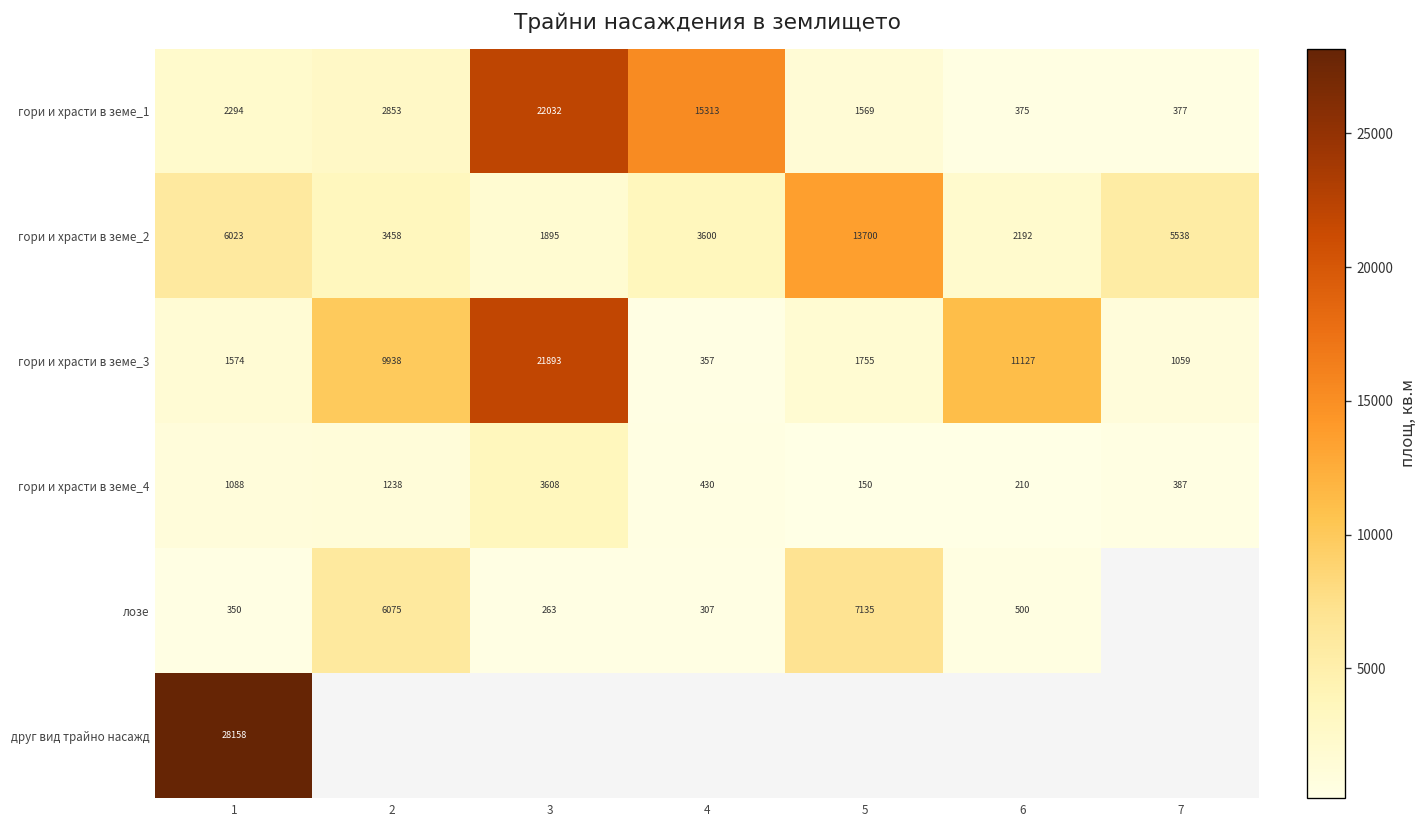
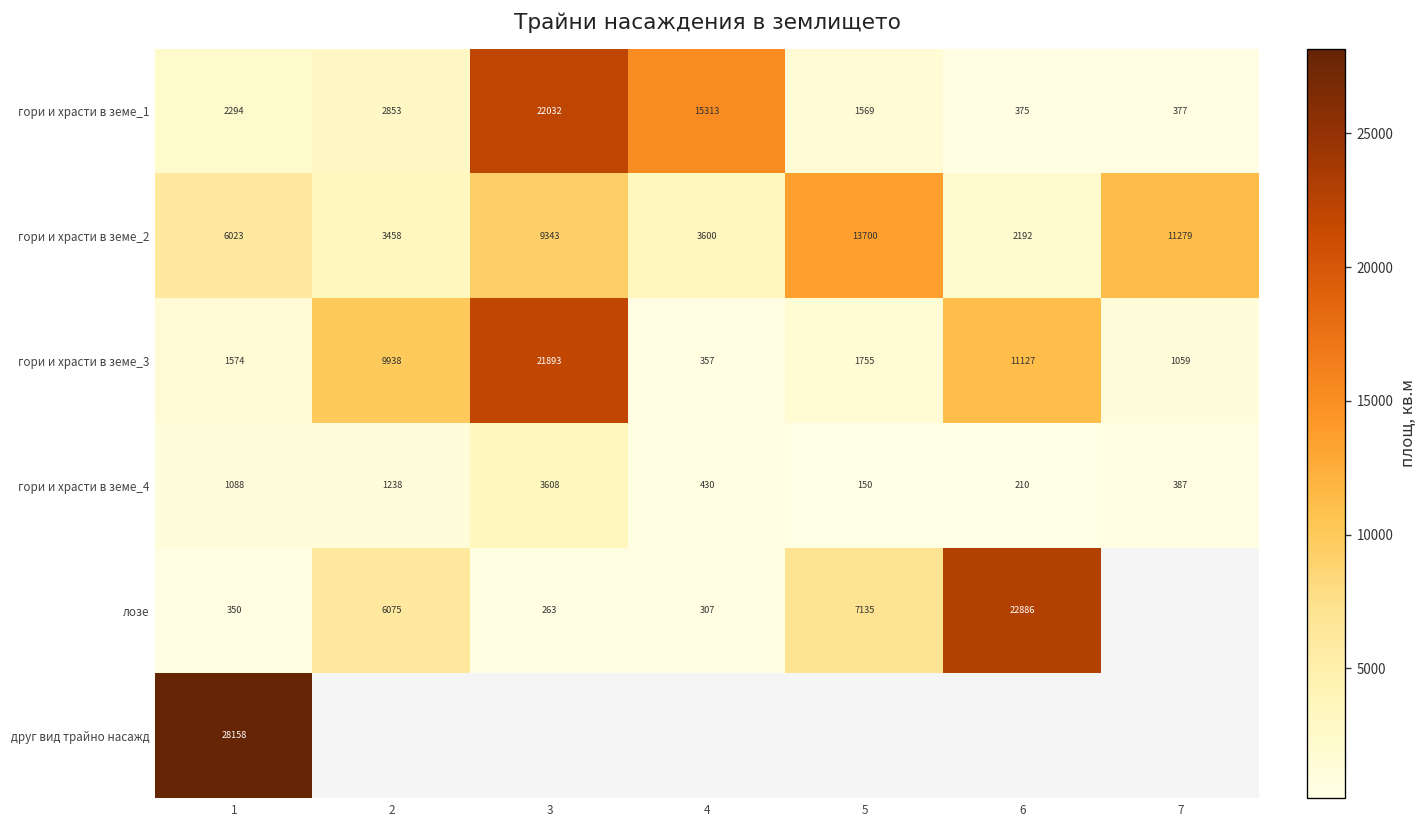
  {
    "гори и храсти в земе_1": {
      "1": 2294,
      "2": 2853,
      "3": 22032,
      "4": 15313,
      "5": 1569,
      "6": 375,
      "7": 377
    },
    "гори и храсти в земе_2": {
      "1": 6023,
      "2": 3458,
-     "3": 1895,
+     "3": 9343,
      "4": 3600,
      "5": 13700,
      "6": 2192,
-     "7": 5538
+     "7": 11279
    },
    "гори и храсти в земе_3": {
      "1": 1574,
      "2": 9938,
      "3": 21893,
      "4": 357,
      "5": 1755,
      "6": 11127,
      "7": 1059
    },
    "гори и храсти в земе_4": {
      "1": 1088,
      "2": 1238,
      "3": 3608,
      "4": 430,
      "5": 150,
      "6": 210,
      "7": 387
    },
    "лозе": {
      "1": 350,
      "2": 6075,
      "3": 263,
      "4": 307,
      "5": 7135,
-     "6": 500
+     "6": 22886
    },
    "друг вид трайно насажд": {
      "1": 28158
    }
  }
